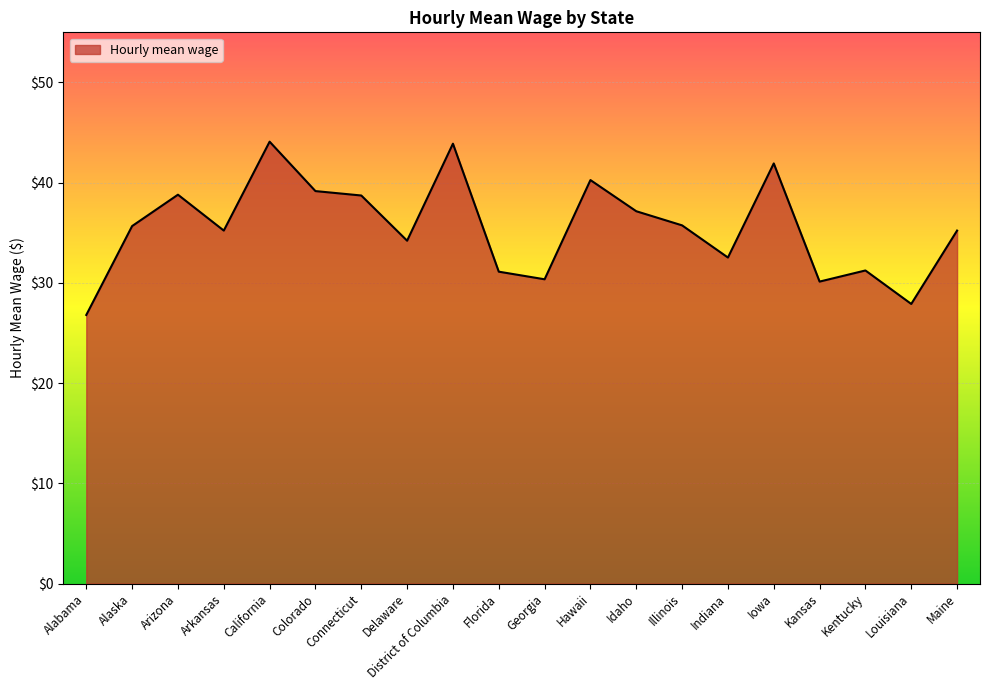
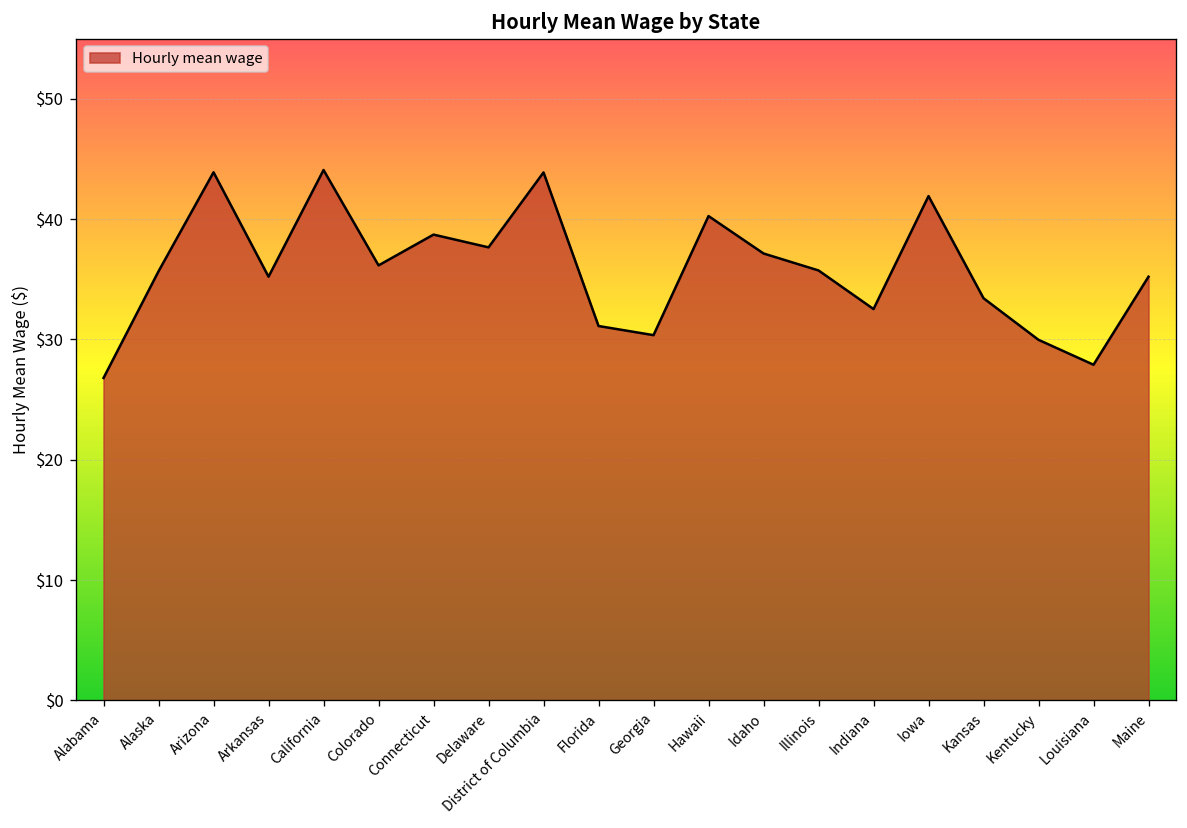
  {
    "Alabama": "$26.8",
    "Alaska": "$35.7",
-   "Arizona": "$38.8",
+   "Arizona": "$43.9",
    "Arkansas": "$35.2",
    "California": "$44.1",
-   "Colorado": "$39.2",
+   "Colorado": "$36.2",
    "Connecticut": "$38.7",
-   "Delaware": "$34.2",
+   "Delaware": "$37.7",
    "District of Columbia": "$43.9",
    "Florida": "$31.1",
    "Georgia": "$30.4",
    "Hawaii": "$40.3",
    "Idaho": "$37.2",
    "Illinois": "$35.7",
    "Indiana": "$32.5",
    "Iowa": "$41.9",
-   "Kansas": "$30.1",
-   "Kentucky": "$31.2",
+   "Kansas": "$33.4",
+   "Kentucky": "$30.0",
    "Louisiana": "$27.9",
    "Maine": "$35.2"
  }
